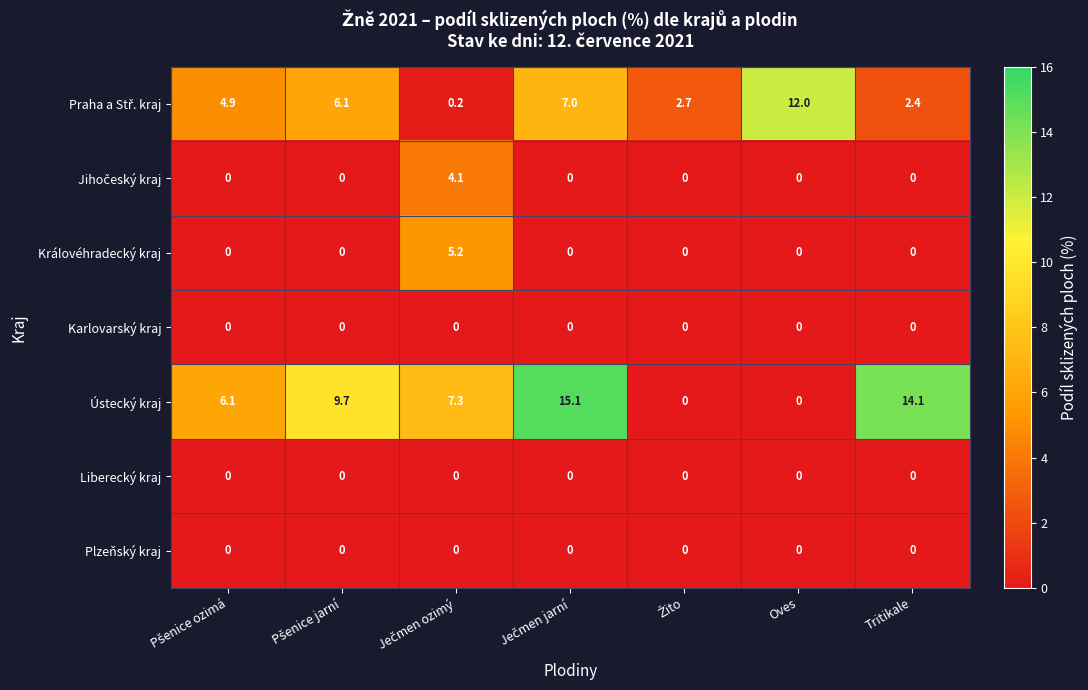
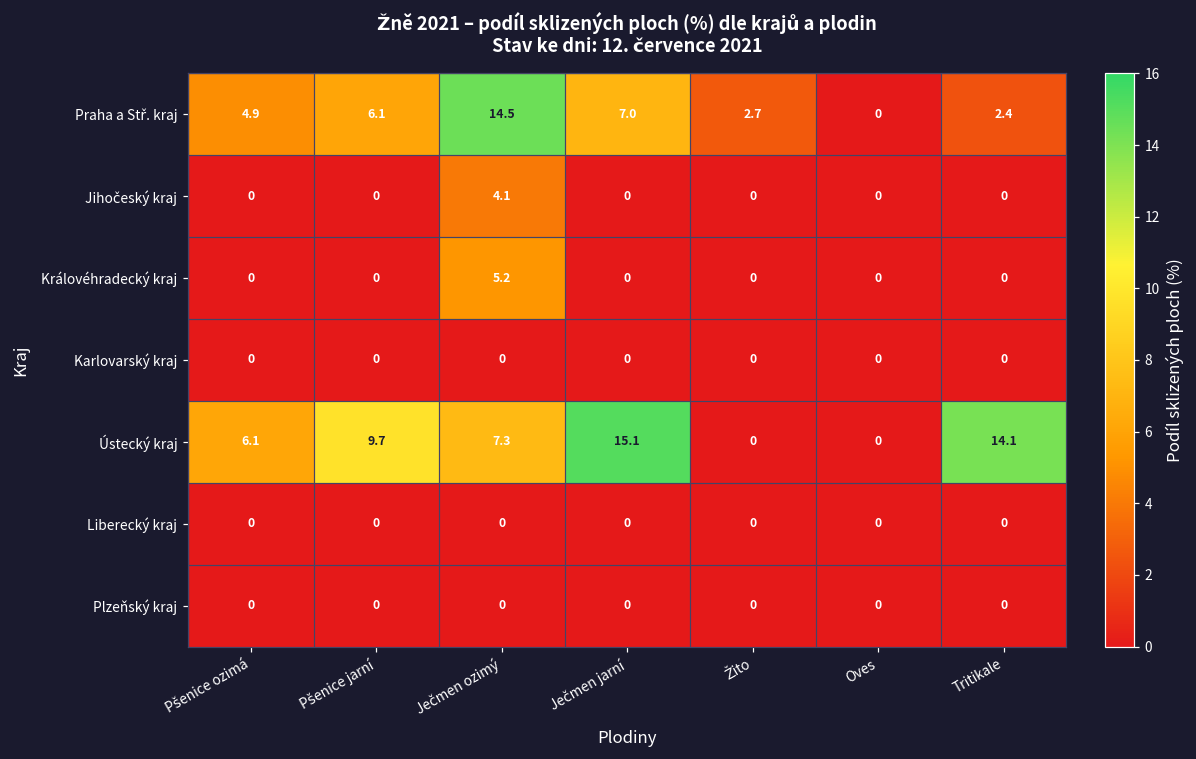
  {
    "Praha a Stř. kraj": {
      "Pšenice ozimá": 4.9,
      "Pšenice jarní": 6.1,
-     "Ječmen ozimý": 0.2,
+     "Ječmen ozimý": 14.5,
      "Ječmen jarní": 7.0,
      "Žito": 2.7,
-     "Oves": 12.0,
+     "Oves": 0,
      "Tritikale": 2.4
    },
    "Jihočeský kraj": {
      "Pšenice ozimá": 0,
      "Pšenice jarní": 0,
      "Ječmen ozimý": 4.1,
      "Ječmen jarní": 0,
      "Žito": 0,
      "Oves": 0,
      "Tritikale": 0
    },
    "Královéhradecký kraj": {
      "Pšenice ozimá": 0,
      "Pšenice jarní": 0,
      "Ječmen ozimý": 5.2,
      "Ječmen jarní": 0,
      "Žito": 0,
      "Oves": 0,
      "Tritikale": 0
    },
    "Karlovarský kraj": {
      "Pšenice ozimá": 0,
      "Pšenice jarní": 0,
      "Ječmen ozimý": 0,
      "Ječmen jarní": 0,
      "Žito": 0,
      "Oves": 0,
      "Tritikale": 0
    },
    "Ústecký kraj": {
      "Pšenice ozimá": 6.1,
      "Pšenice jarní": 9.7,
      "Ječmen ozimý": 7.3,
      "Ječmen jarní": 15.1,
      "Žito": 0,
      "Oves": 0,
      "Tritikale": 14.1
    },
    "Liberecký kraj": {
      "Pšenice ozimá": 0,
      "Pšenice jarní": 0,
      "Ječmen ozimý": 0,
      "Ječmen jarní": 0,
      "Žito": 0,
      "Oves": 0,
      "Tritikale": 0
    },
    "Plzeňský kraj": {
      "Pšenice ozimá": 0,
      "Pšenice jarní": 0,
      "Ječmen ozimý": 0,
      "Ječmen jarní": 0,
      "Žito": 0,
      "Oves": 0,
      "Tritikale": 0
    }
  }
